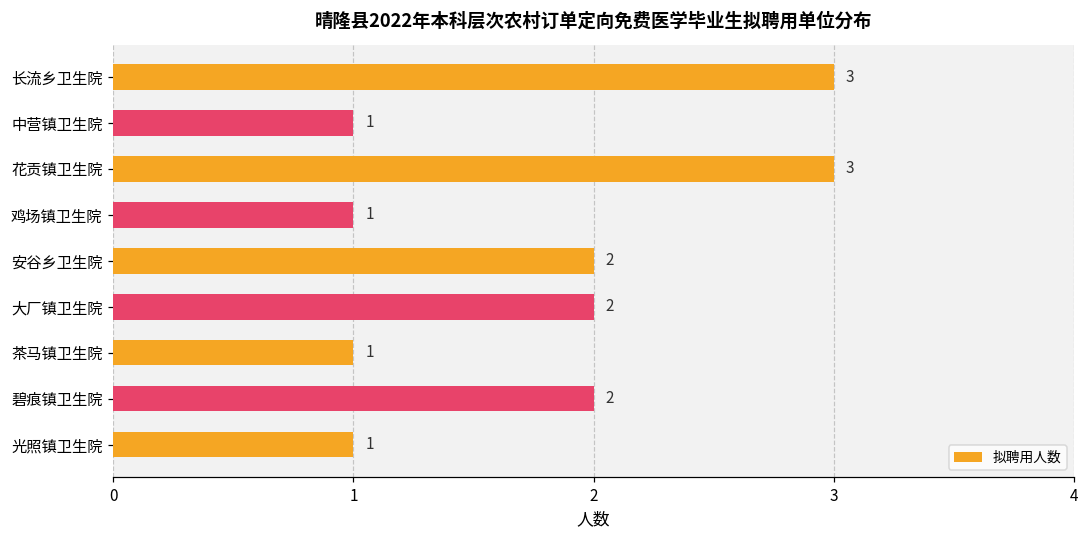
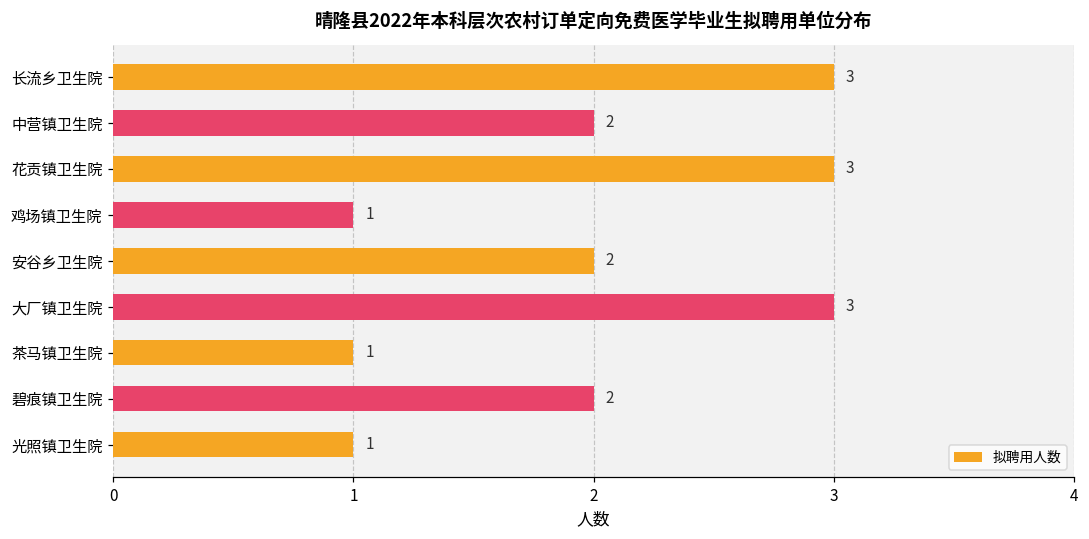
  {
    "长流乡卫生院": 3,
-   "中营镇卫生院": 1,
+   "中营镇卫生院": 2,
    "花贡镇卫生院": 3,
    "鸡场镇卫生院": 1,
    "安谷乡卫生院": 2,
-   "大厂镇卫生院": 2,
+   "大厂镇卫生院": 3,
    "茶马镇卫生院": 1,
    "碧痕镇卫生院": 2,
    "光照镇卫生院": 1
  }
